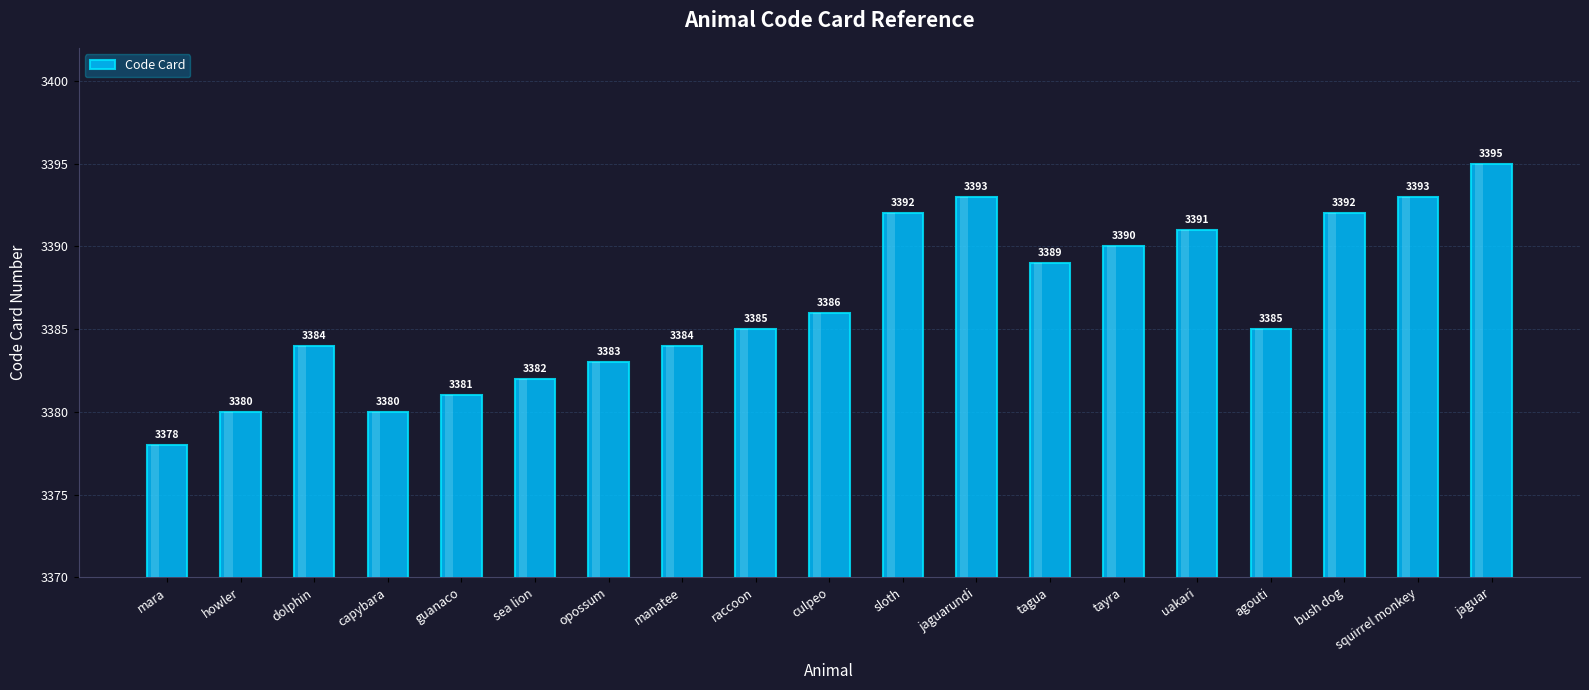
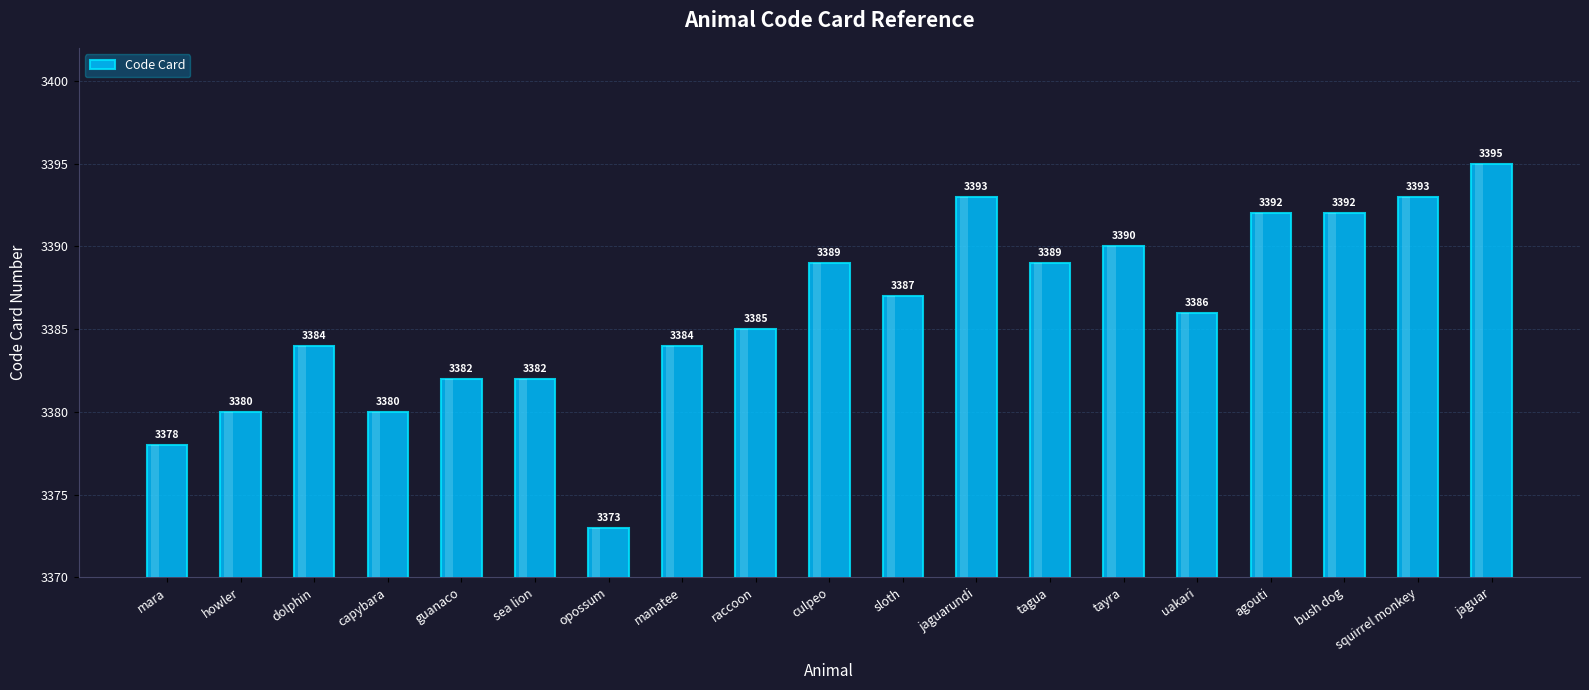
  {
    "mara": 3378,
    "howler": 3380,
    "dolphin": 3384,
    "capybara": 3380,
-   "guanaco": 3381,
+   "guanaco": 3382,
    "sea lion": 3382,
-   "opossum": 3383,
+   "opossum": 3373,
    "manatee": 3384,
    "raccoon": 3385,
-   "culpeo": 3386,
-   "sloth": 3392,
+   "culpeo": 3389,
+   "sloth": 3387,
    "jaguarundi": 3393,
    "tagua": 3389,
    "tayra": 3390,
-   "uakari": 3391,
-   "agouti": 3385,
+   "uakari": 3386,
+   "agouti": 3392,
    "bush dog": 3392,
    "squirrel monkey": 3393,
    "jaguar": 3395
  }
